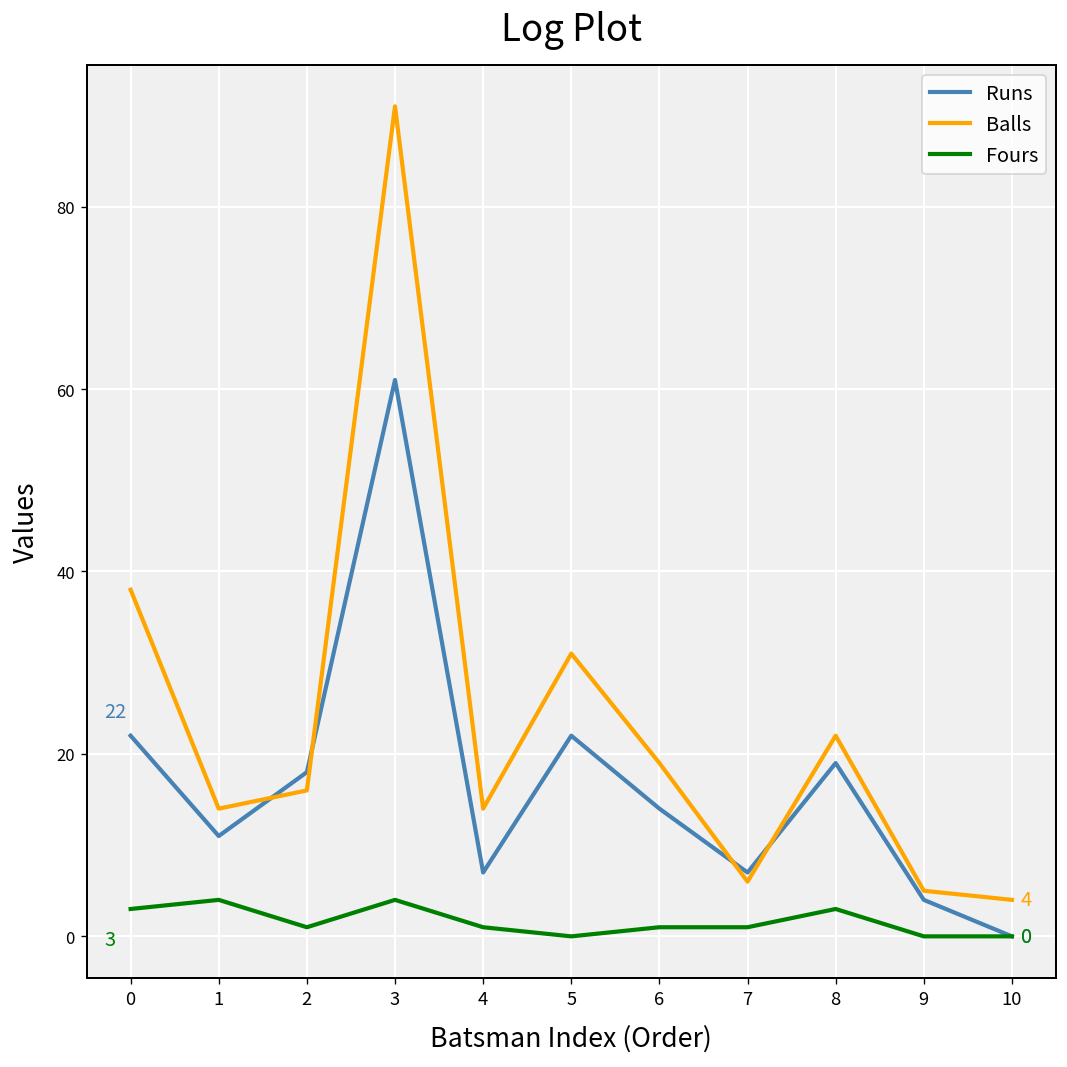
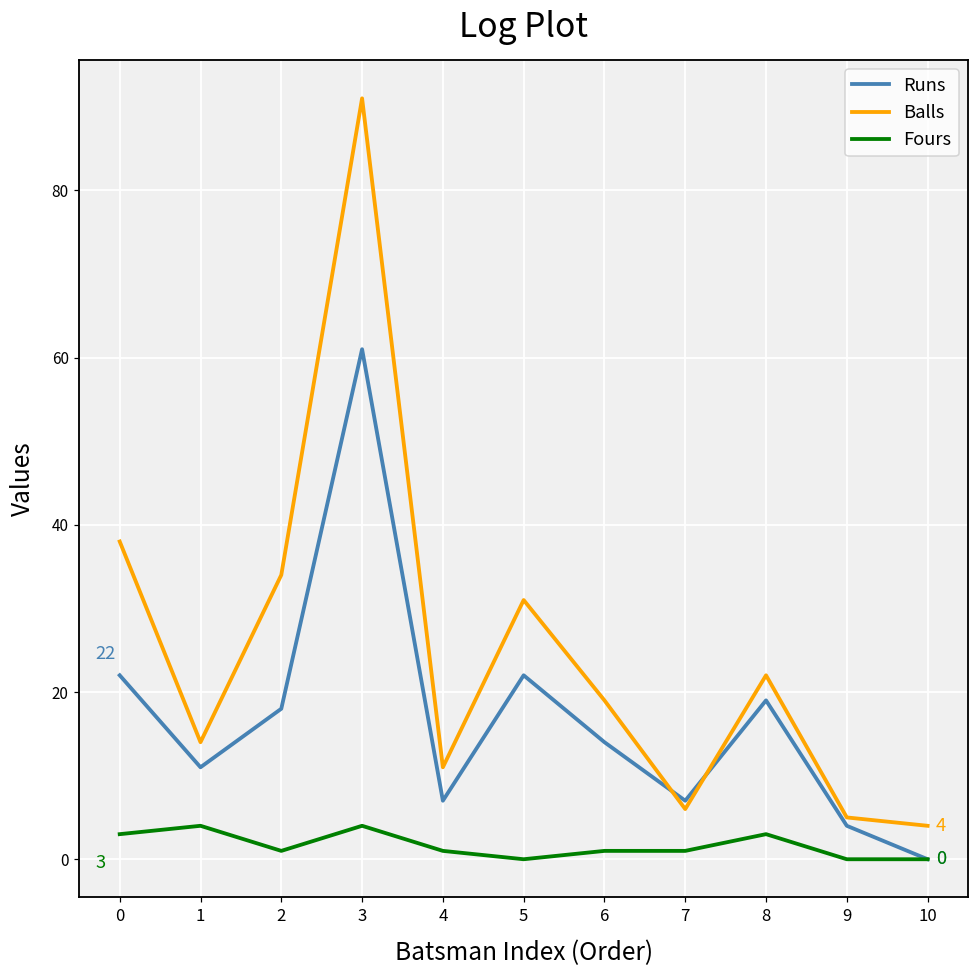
  {
    "Runs": {
      "0": 22
    },
    "Balls": {
      "0": 38,
      "1": 14,
-     "2": 16,
+     "2": 34,
      "3": 91,
-     "4": 14,
+     "4": 11,
      "5": 31,
      "6": 19,
      "7": 6,
      "8": 22,
      "9": 5
    },
    "Fours": {
      "0": 3
    }
  }
